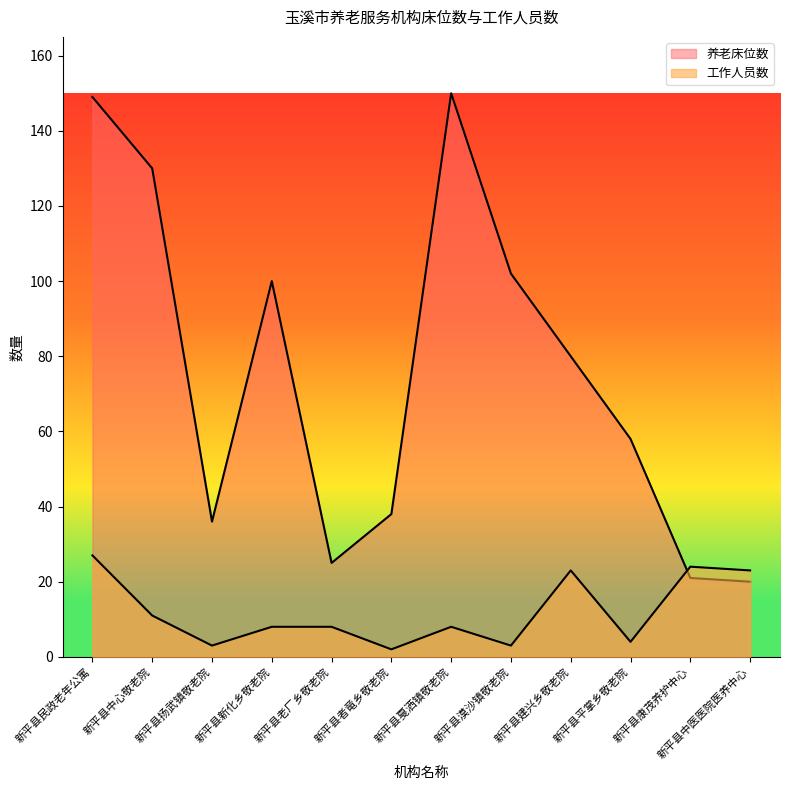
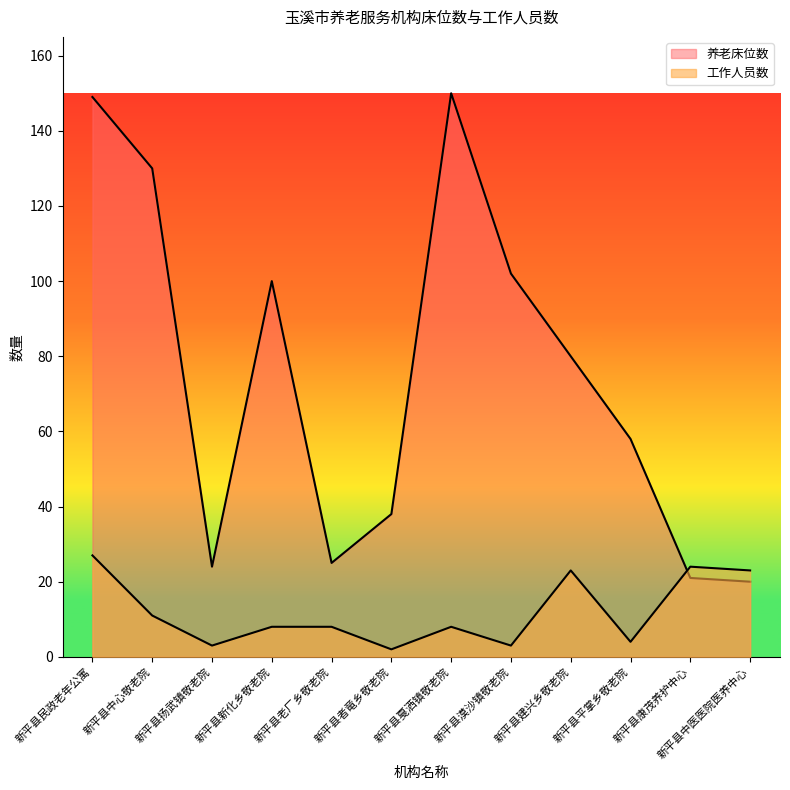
  {
    "养老床位数": {
      "新平县民政老年公寓": 149,
      "新平县中心敬老院": 130,
-     "新平县扬武镇敬老院": 36,
+     "新平县扬武镇敬老院": 24,
      "新平县新化乡敬老院": 100,
      "新平县老厂乡敬老院": 25,
      "新平县者竜乡敬老院": 38,
      "新平县戛洒镇敬老院": 150,
      "新平县漠沙镇敬老院": 102,
      "新平县建兴乡敬老院": 80,
      "新平县平掌乡敬老院": 58,
      "新平县康茂养护中心": 21,
      "新平县中医医院医养中心": 20
    },
    "工作人员数": {
      "新平县民政老年公寓": 27,
      "新平县中心敬老院": 11,
      "新平县扬武镇敬老院": 3,
      "新平县新化乡敬老院": 8,
      "新平县老厂乡敬老院": 8,
      "新平县者竜乡敬老院": 2,
      "新平县戛洒镇敬老院": 8,
      "新平县漠沙镇敬老院": 3,
      "新平县建兴乡敬老院": 23,
      "新平县平掌乡敬老院": 4,
      "新平县康茂养护中心": 24,
      "新平县中医医院医养中心": 23
    }
  }
